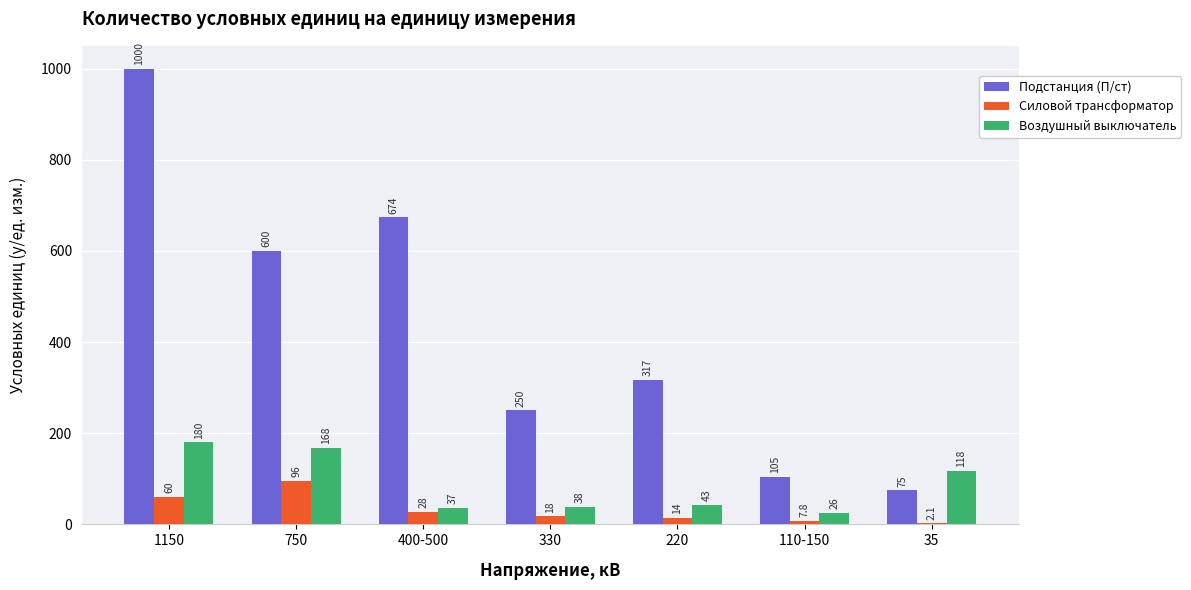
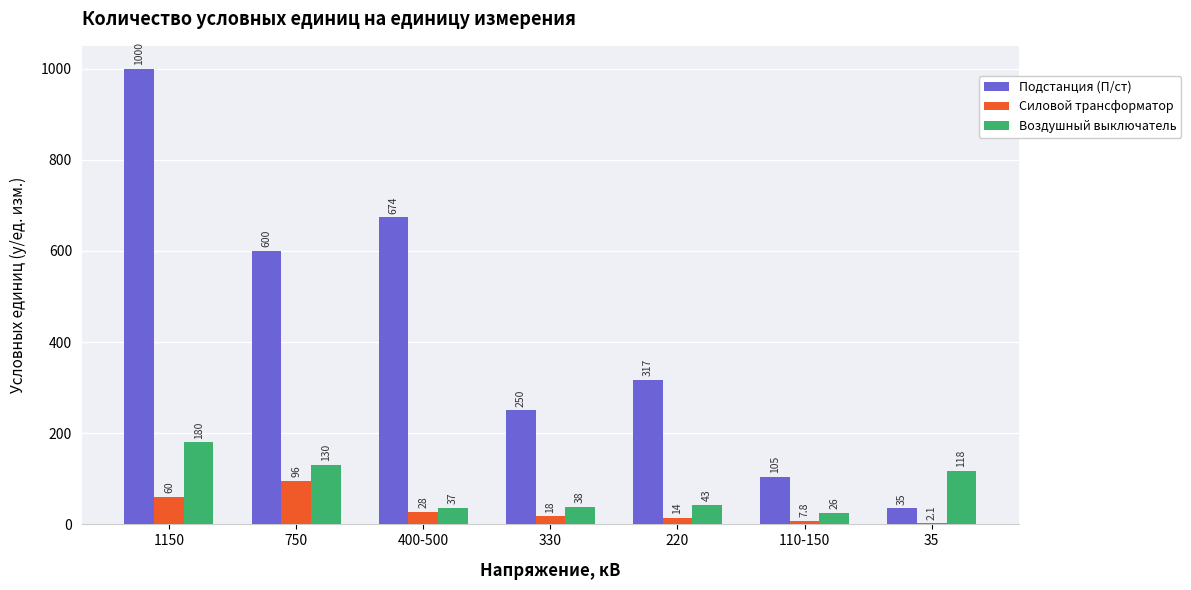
  {
    "Подстанция (П/ст)": {
      "1150": 1000,
      "750": 600,
      "400-500": 674,
      "330": 250,
      "220": 317,
      "110-150": 105,
-     "35": 75
+     "35": 35
    },
    "Силовой трансформатор": {
      "1150": 60,
      "750": 96,
      "400-500": 28,
      "330": 18,
      "220": 14,
      "110-150": 7.8,
      "35": 2.1
    },
    "Воздушный выключатель": {
      "1150": 180,
-     "750": 168,
+     "750": 130,
      "400-500": 37,
      "330": 38,
      "220": 43,
      "110-150": 26,
      "35": 118
    }
  }
